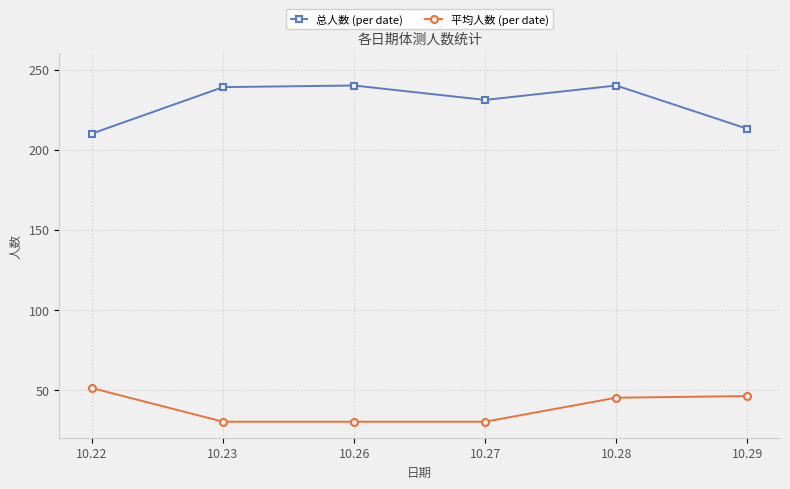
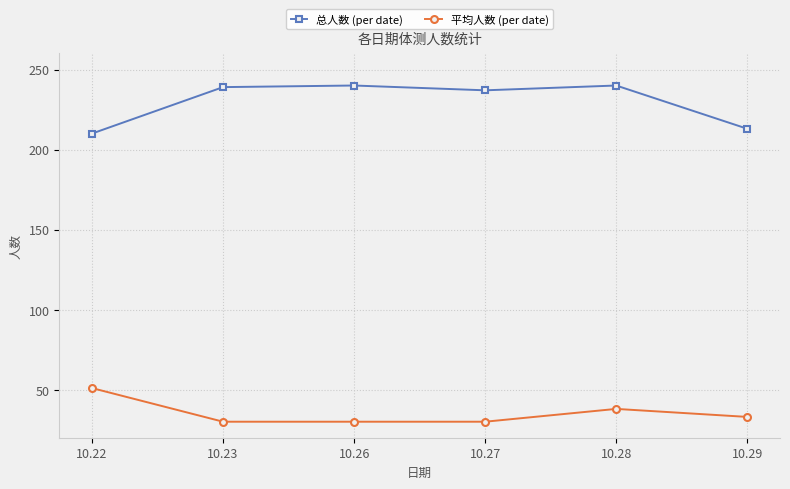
  {
    "总人数 (per date)": {
      "10.22": 210,
      "10.23": 239,
      "10.26": 240,
-     "10.27": 231,
+     "10.27": 237,
      "10.28": 240,
      "10.29": 213
    },
    "平均人数 (per date)": {
      "10.22": 51,
      "10.23": 30,
      "10.26": 30,
      "10.27": 30,
-     "10.28": 45,
-     "10.29": 46
+     "10.28": 38,
+     "10.29": 33
    }
  }
